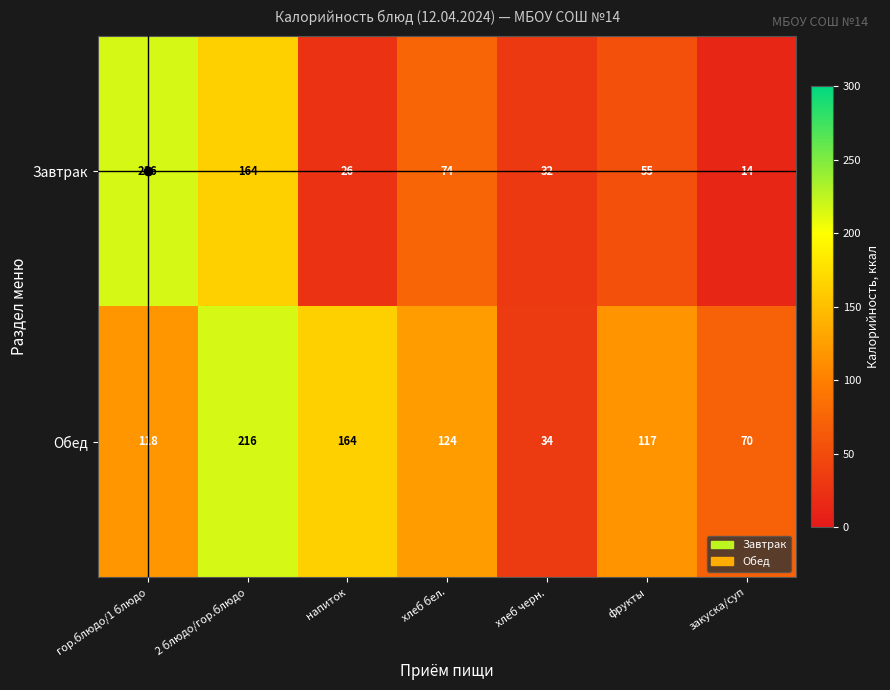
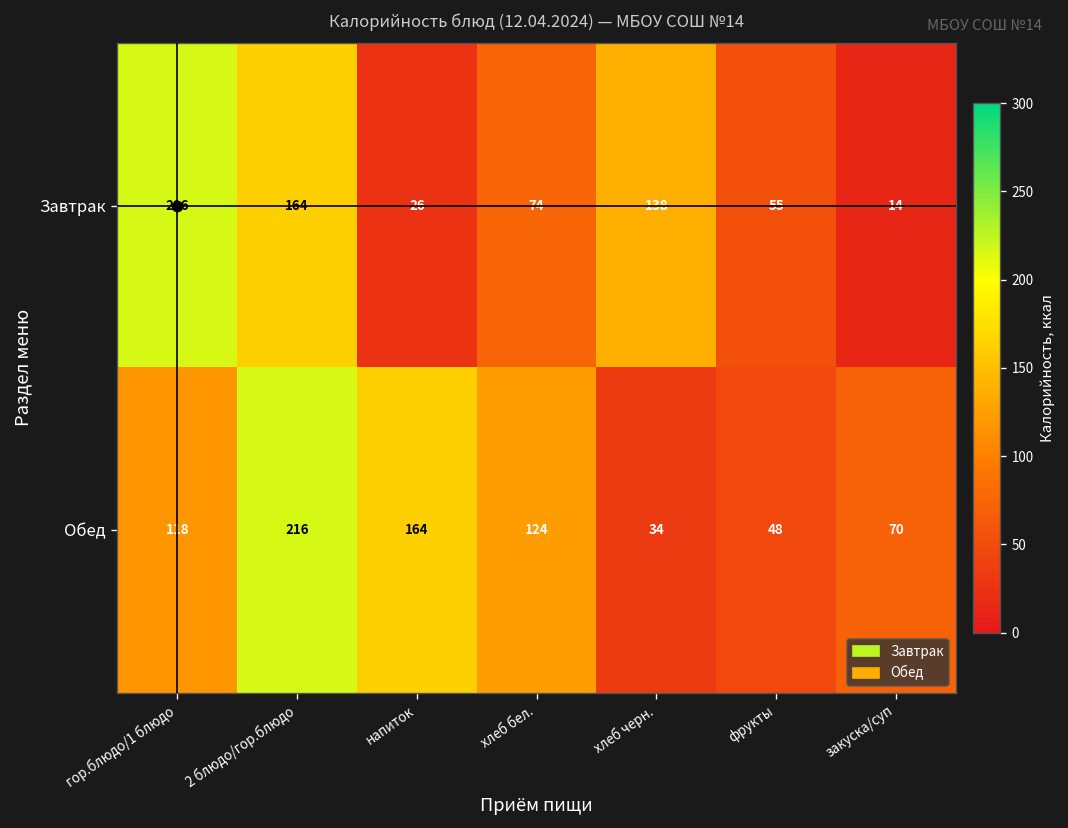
  {
    "Завтрак": {
      "2 блюдо/гор.блюдо": 164,
      "напиток": 26,
      "хлеб бел.": 74,
-     "хлеб черн.": 32,
+     "хлеб черн.": 138,
      "фрукты": 55,
      "закуска/суп": 14
    },
    "Обед": {
      "гор.блюдо/1 блюдо": 118,
      "2 блюдо/гор.блюдо": 216,
      "напиток": 164,
      "хлеб бел.": 124,
      "хлеб черн.": 34,
-     "фрукты": 117,
+     "фрукты": 48,
      "закуска/суп": 70
    }
  }
